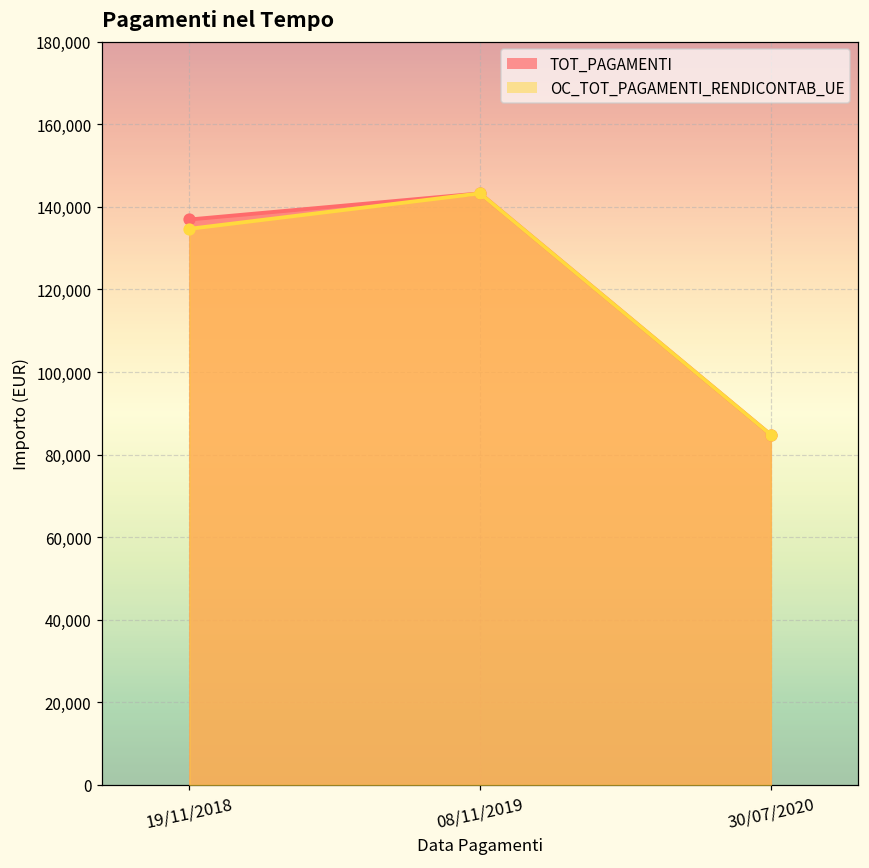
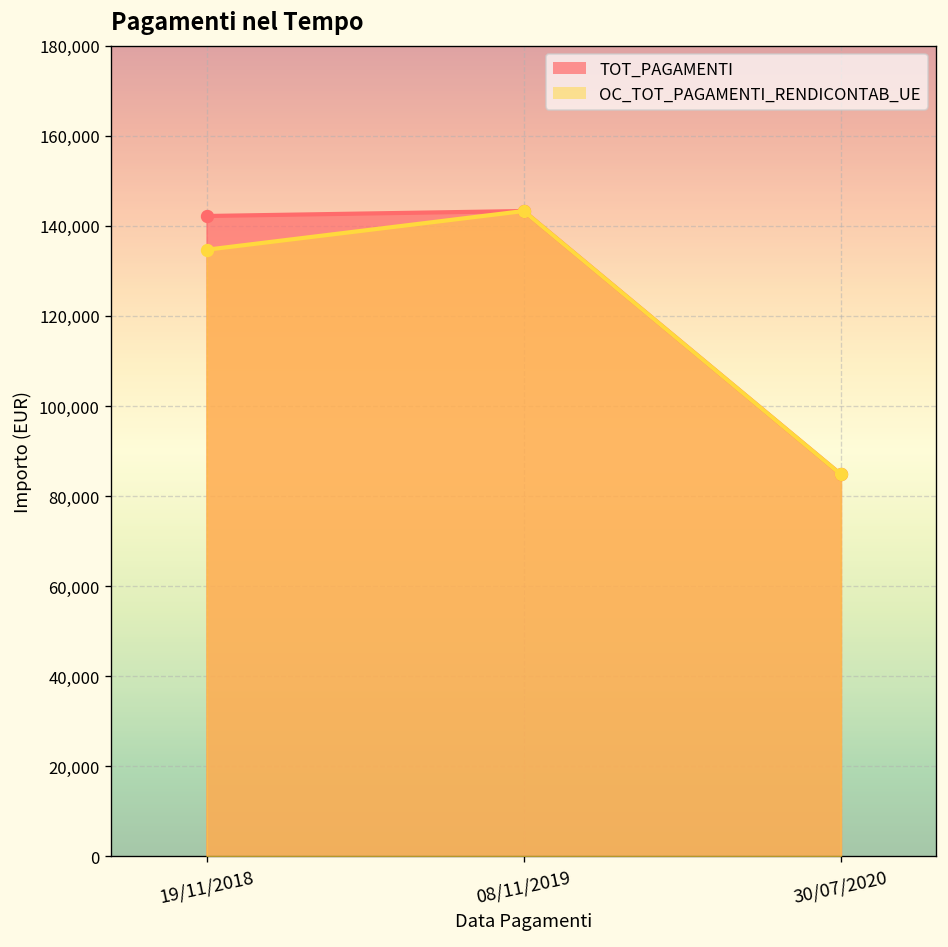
  {
    "TOT_PAGAMENTI": {
-     "19/11/2018": "137,000"
+     "19/11/2018": "142,000"
    },
    "OC_TOT_PAGAMENTI_RENDICONTAB_UE": {
      "19/11/2018": "135,000"
    }
  }
